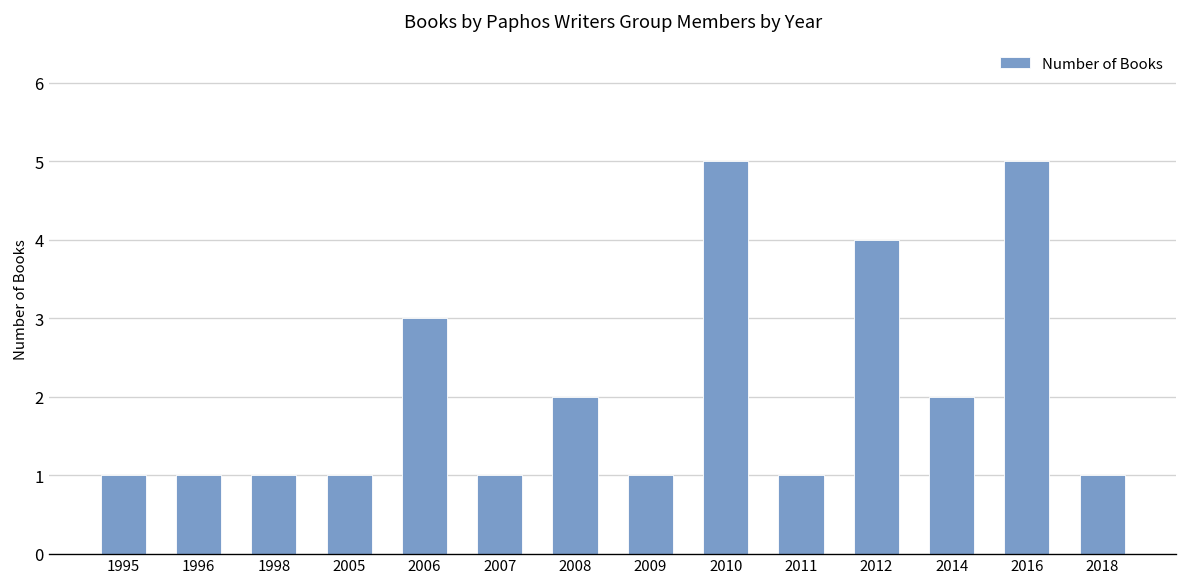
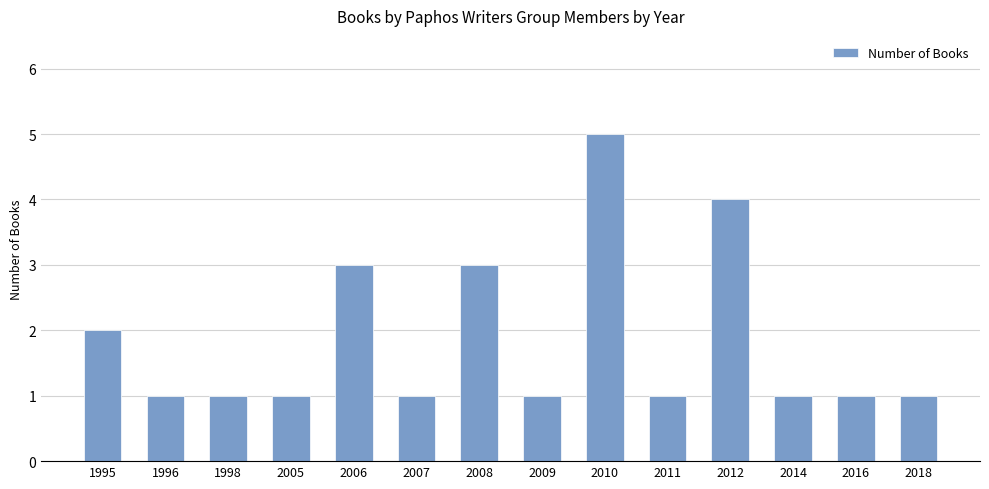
  {
-   "1995": 1,
+   "1995": 2,
    "1996": 1,
    "1998": 1,
    "2005": 1,
    "2006": 3,
    "2007": 1,
-   "2008": 2,
+   "2008": 3,
    "2009": 1,
    "2010": 5,
    "2011": 1,
    "2012": 4,
-   "2014": 2,
-   "2016": 5,
+   "2014": 1,
+   "2016": 1,
    "2018": 1
  }
